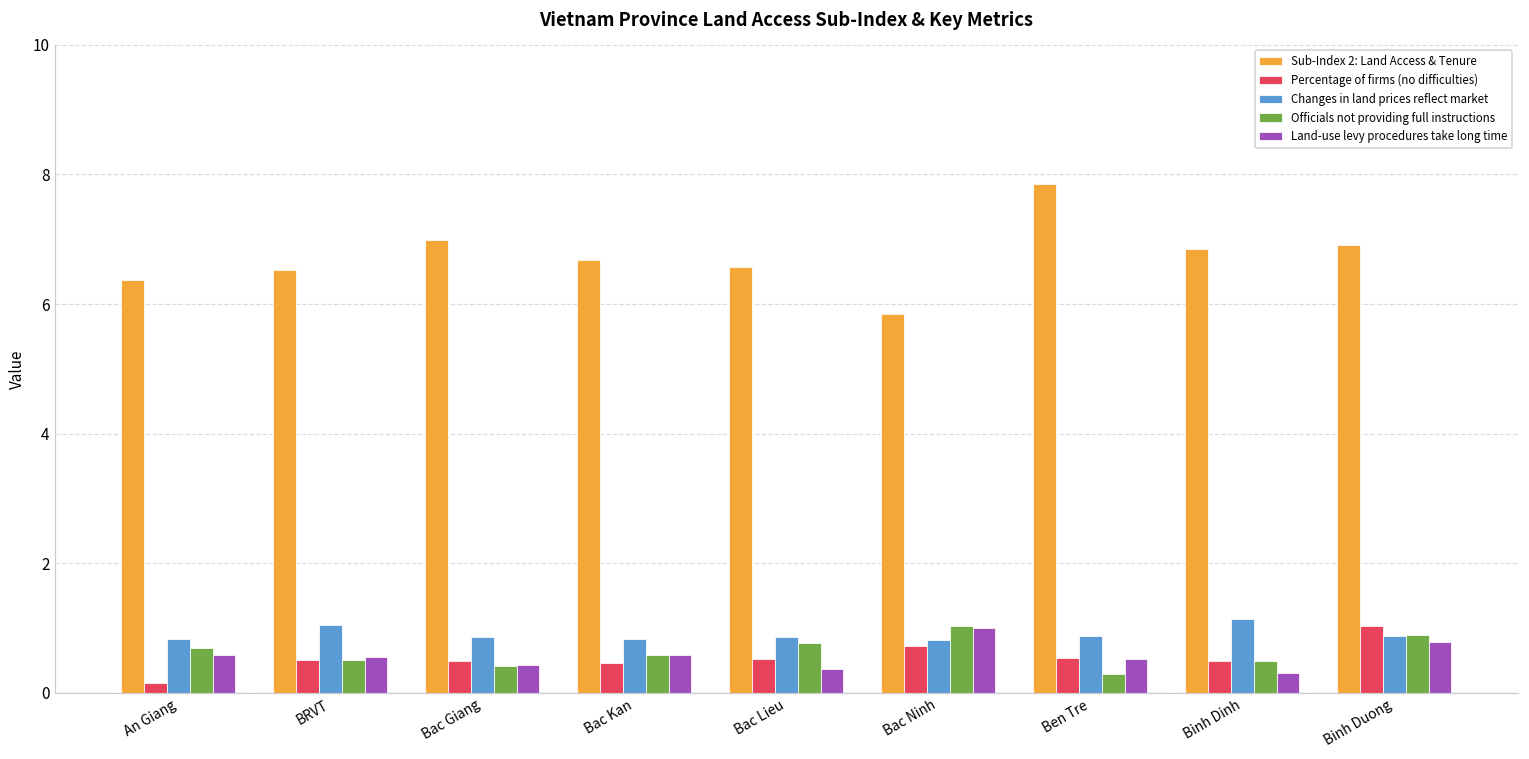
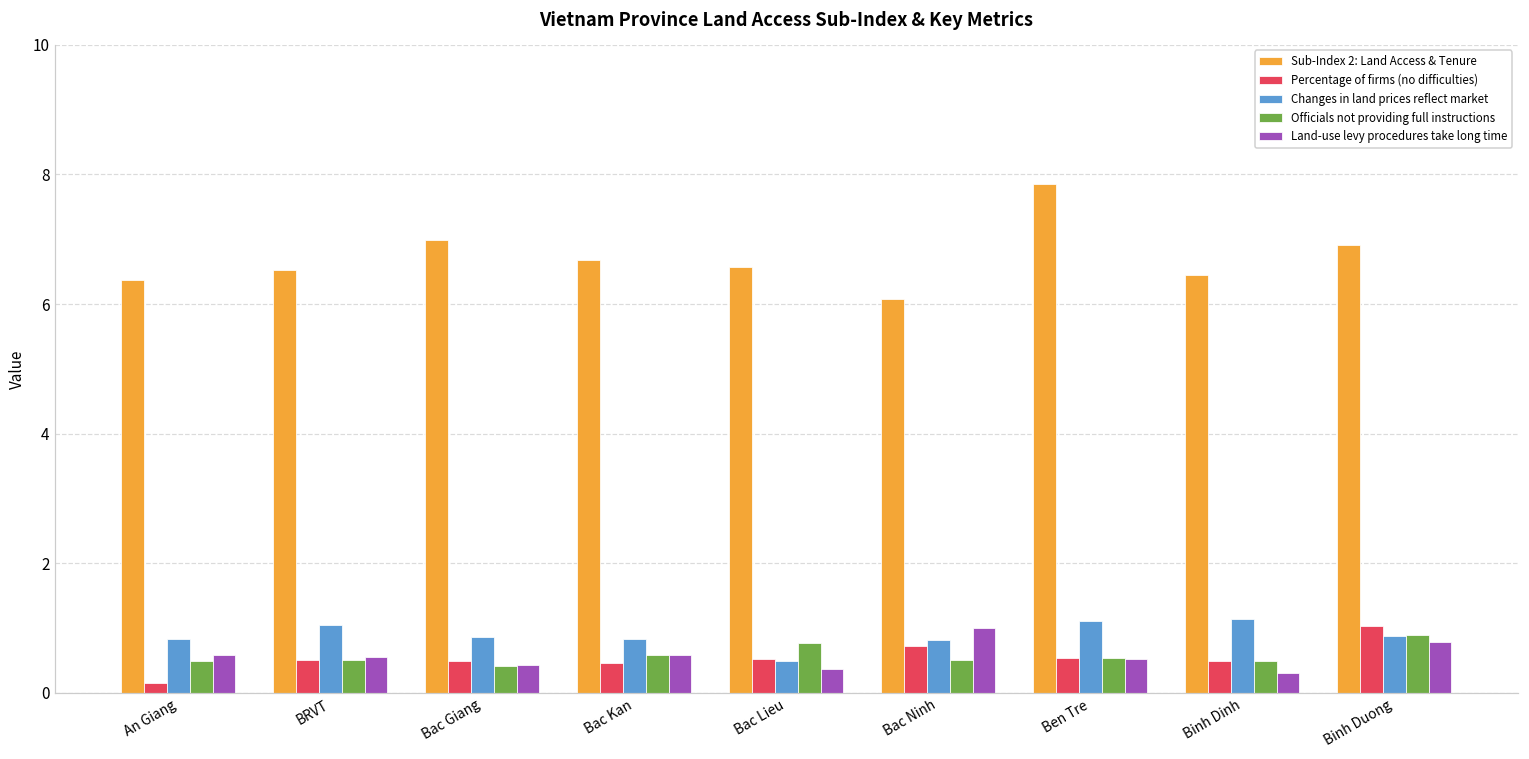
  {
    "Sub-Index 2: Land Access & Tenure": {
      "An Giang": 6.4,
      "BRVT": 6.5,
      "Bac Giang": 7.0,
      "Bac Kan": 6.7,
      "Bac Lieu": 6.6,
-     "Bac Ninh": 5.8,
+     "Bac Ninh": 6.1,
      "Ben Tre": 7.9,
-     "Binh Dinh": 6.8,
+     "Binh Dinh": 6.4,
      "Binh Duong": 6.9
    },
    "Percentage of firms (no difficulties)": {
      "An Giang": 0.2,
      "BRVT": 0.5,
      "Bac Giang": 0.5,
      "Bac Kan": 0.5,
      "Bac Lieu": 0.5,
      "Bac Ninh": 0.7,
      "Ben Tre": 0.5,
      "Binh Dinh": 0.5,
      "Binh Duong": 1.0
    },
    "Changes in land prices reflect market": {
      "An Giang": 0.8,
      "BRVT": 1.1,
      "Bac Giang": 0.9,
      "Bac Kan": 0.8,
-     "Bac Lieu": 0.9,
+     "Bac Lieu": 0.5,
      "Bac Ninh": 0.8,
-     "Ben Tre": 0.9,
+     "Ben Tre": 1.1,
      "Binh Dinh": 1.1,
      "Binh Duong": 0.9
    },
    "Officials not providing full instructions": {
-     "An Giang": 0.7,
+     "An Giang": 0.5,
      "BRVT": 0.5,
      "Bac Giang": 0.4,
      "Bac Kan": 0.6,
      "Bac Lieu": 0.8,
-     "Bac Ninh": 1.0,
-     "Ben Tre": 0.3,
+     "Bac Ninh": 0.5,
+     "Ben Tre": 0.5,
      "Binh Dinh": 0.5,
      "Binh Duong": 0.9
    },
    "Land-use levy procedures take long time": {
      "An Giang": 0.6,
      "BRVT": 0.6,
      "Bac Giang": 0.4,
      "Bac Kan": 0.6,
      "Bac Lieu": 0.4,
      "Bac Ninh": 1.0,
      "Ben Tre": 0.5,
      "Binh Dinh": 0.3,
      "Binh Duong": 0.8
    }
  }
